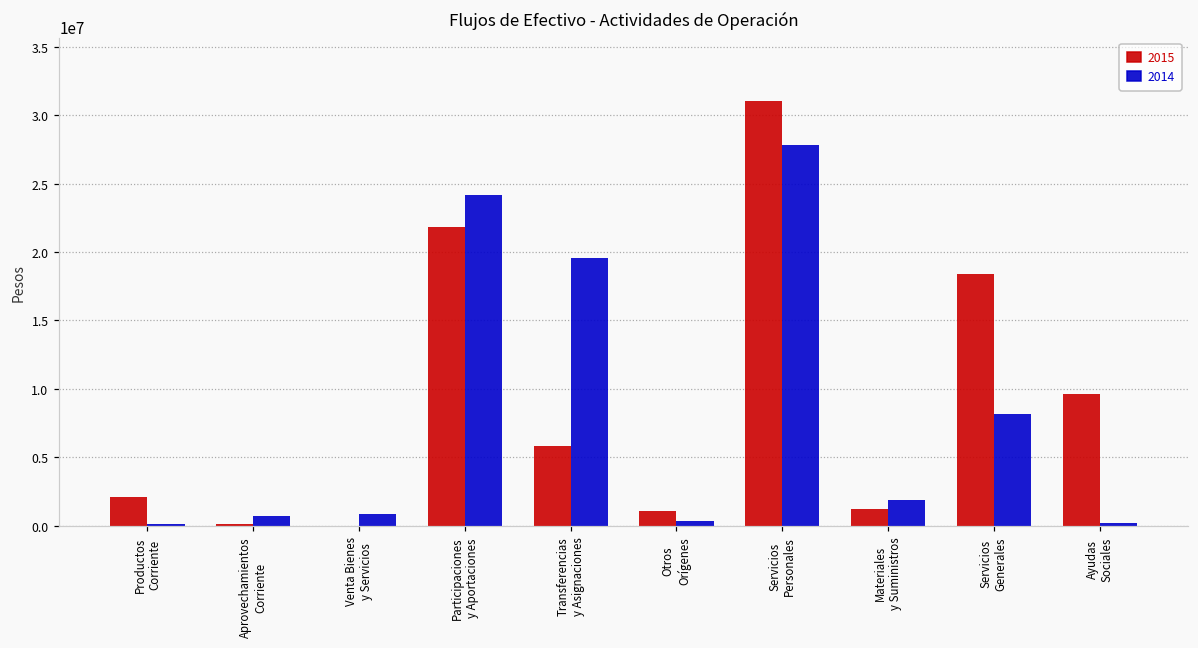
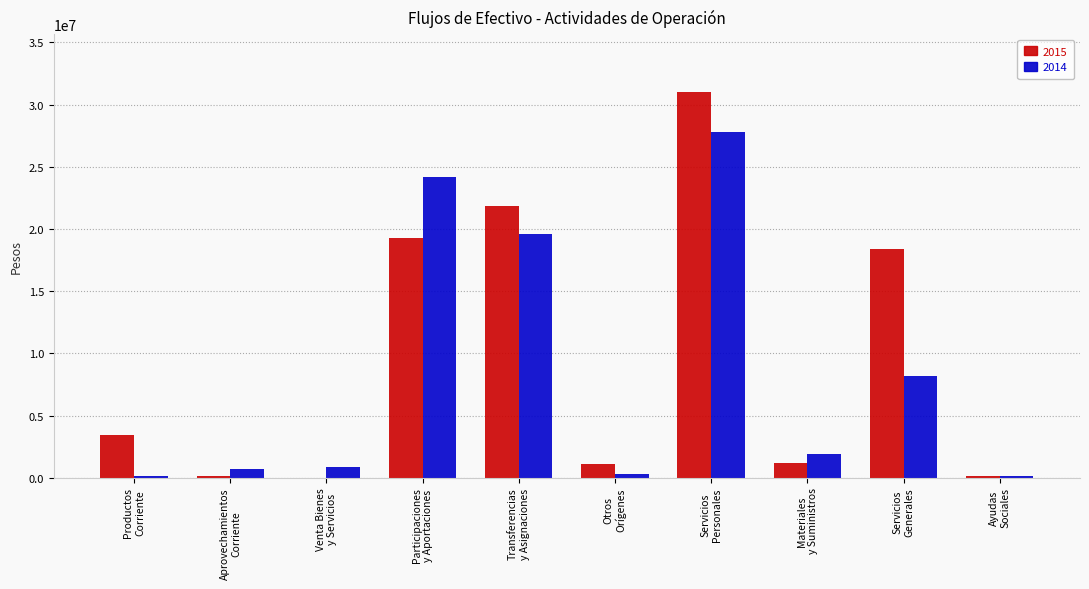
  {
    "2015": {
-     "Productos Corriente": 2100000,
+     "Productos Corriente": 3500000,
      "Venta Bienes y Servicios": 0,
-     "Participaciones y Aportaciones": 21800000,
-     "Transferencias y Asignaciones": 5800000,
+     "Participaciones y Aportaciones": 19300000,
+     "Transferencias y Asignaciones": 21800000,
      "Otros Orígenes": 1100000,
      "Servicios Personales": 31000000,
      "Materiales y Suministros": 1200000,
      "Servicios Generales": 18400000,
-     "Ayudas Sociales": 9600000
+     "Ayudas Sociales": 200000
    },
    "2014": {
      "Aprovechamientos Corriente": 700000,
      "Venta Bienes y Servicios": 900000,
      "Participaciones y Aportaciones": 24200000,
      "Transferencias y Asignaciones": 19600000,
      "Otros Orígenes": 300000,
      "Servicios Personales": 27800000,
      "Materiales y Suministros": 1900000,
      "Servicios Generales": 8200000
    }
  }
